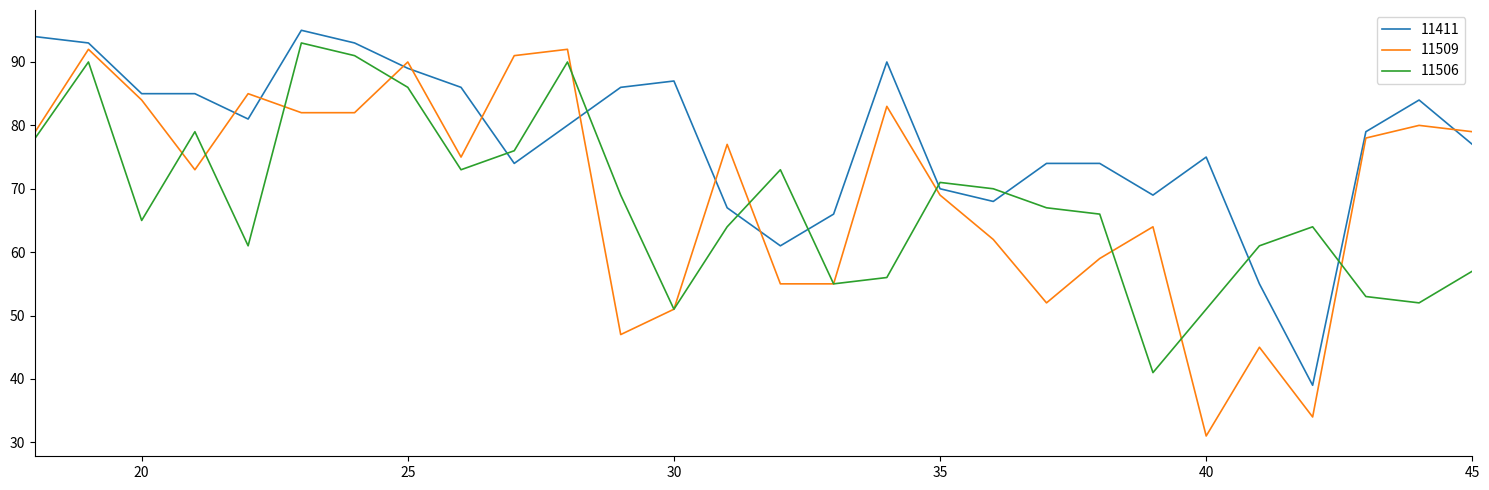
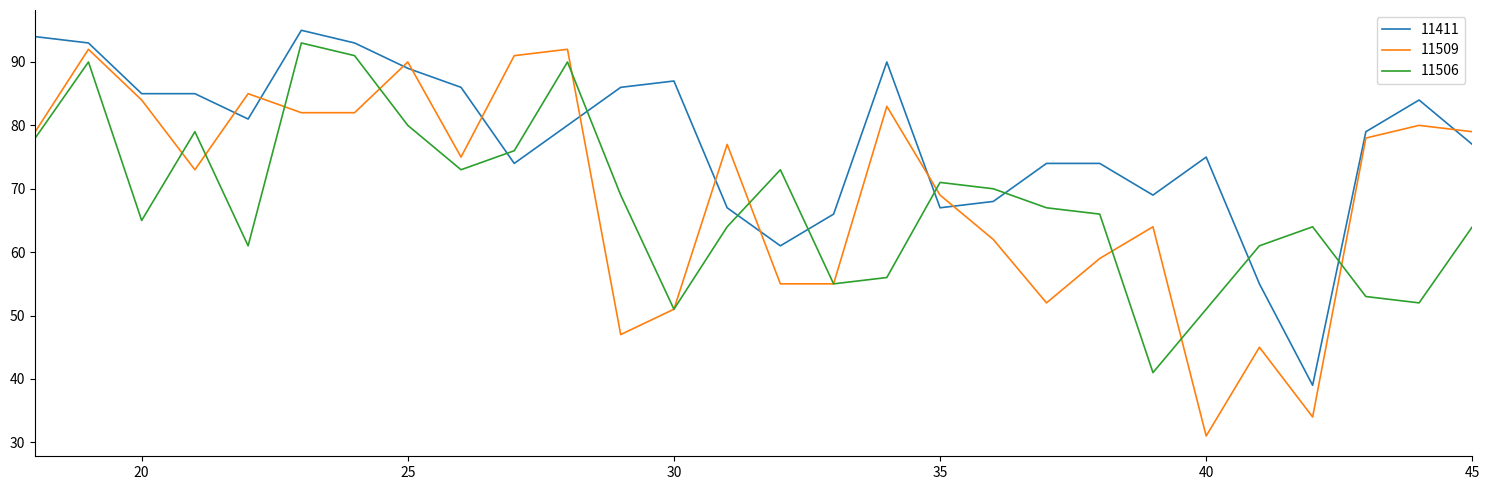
  {
    "11411": {
      "20": 85,
      "25": 89,
      "30": 87,
-     "35": 70,
+     "35": 67,
      "40": 75,
      "45": 77
    },
    "11509": {
      "20": 84,
      "25": 90,
      "35": 69,
      "40": 31,
      "45": 79
    },
    "11506": {
      "20": 65,
-     "25": 86,
+     "25": 80,
      "35": 71,
      "40": 51,
-     "45": 57
+     "45": 64
    }
  }
